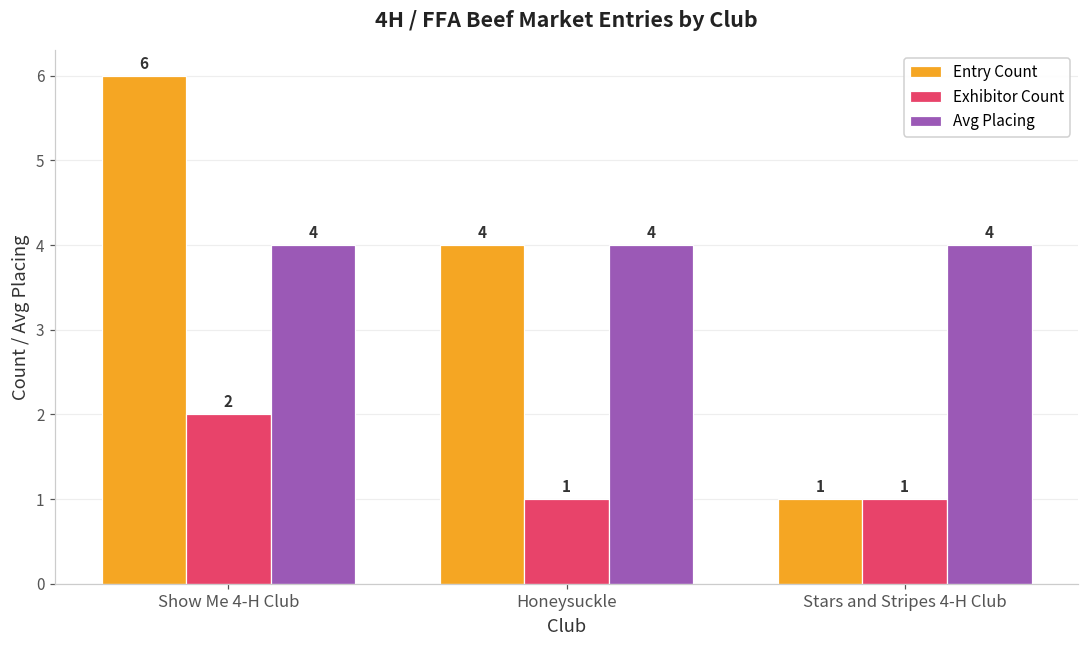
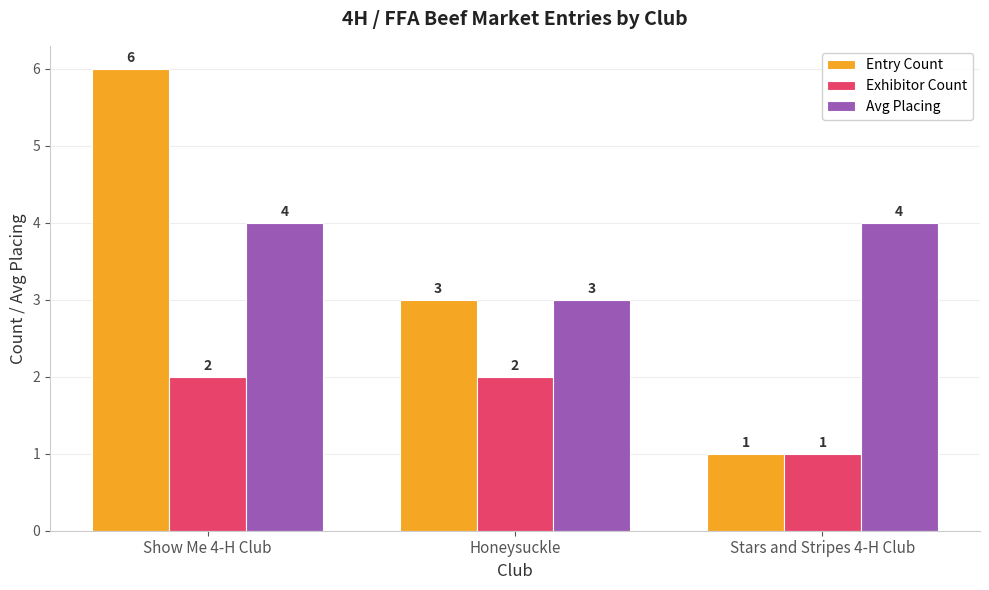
  {
    "Entry Count": {
      "Show Me 4-H Club": 6,
-     "Honeysuckle": 4,
+     "Honeysuckle": 3,
      "Stars and Stripes 4-H Club": 1
    },
    "Exhibitor Count": {
      "Show Me 4-H Club": 2,
-     "Honeysuckle": 1,
+     "Honeysuckle": 2,
      "Stars and Stripes 4-H Club": 1
    },
    "Avg Placing": {
      "Show Me 4-H Club": 4,
-     "Honeysuckle": 4,
+     "Honeysuckle": 3,
      "Stars and Stripes 4-H Club": 4
    }
  }
